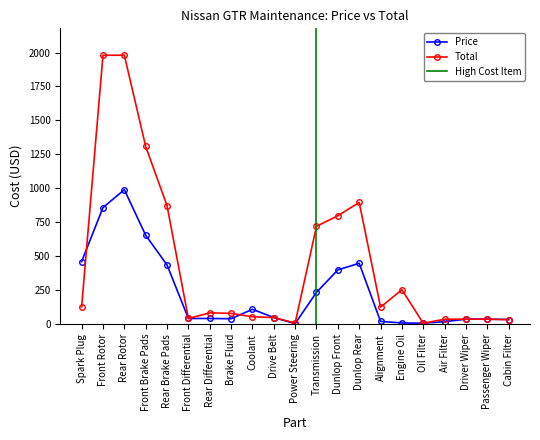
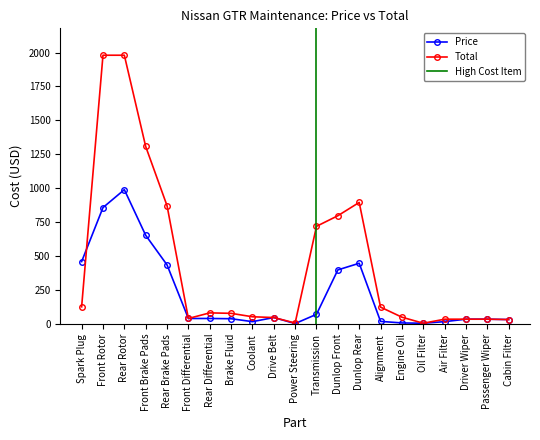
  {
    "Price": {
      "Spark Plug": 460,
      "Front Rotor": 860,
      "Rear Rotor": 990,
      "Front Brake Pads": 650,
      "Rear Brake Pads": 440,
      "Rear Differential": 40,
      "Brake Fluid": 40,
-     "Coolant": 110,
-     "Transmission": 230,
+     "Coolant": 20,
+     "Transmission": 70,
      "Dunlop Front": 400,
      "Dunlop Rear": 450,
      "Alignment": 20,
      "Engine Oil": 10
    },
    "Total": {
      "Spark Plug": 130,
      "Front Rotor": 1980,
      "Rear Rotor": 1980,
      "Front Brake Pads": 1310,
      "Rear Brake Pads": 870,
      "Rear Differential": 80,
      "Brake Fluid": 80,
      "Coolant": 50,
      "Transmission": 720,
      "Dunlop Front": 800,
      "Dunlop Rear": 900,
      "Alignment": 130,
-     "Engine Oil": 250
+     "Engine Oil": 50
    }
  }
